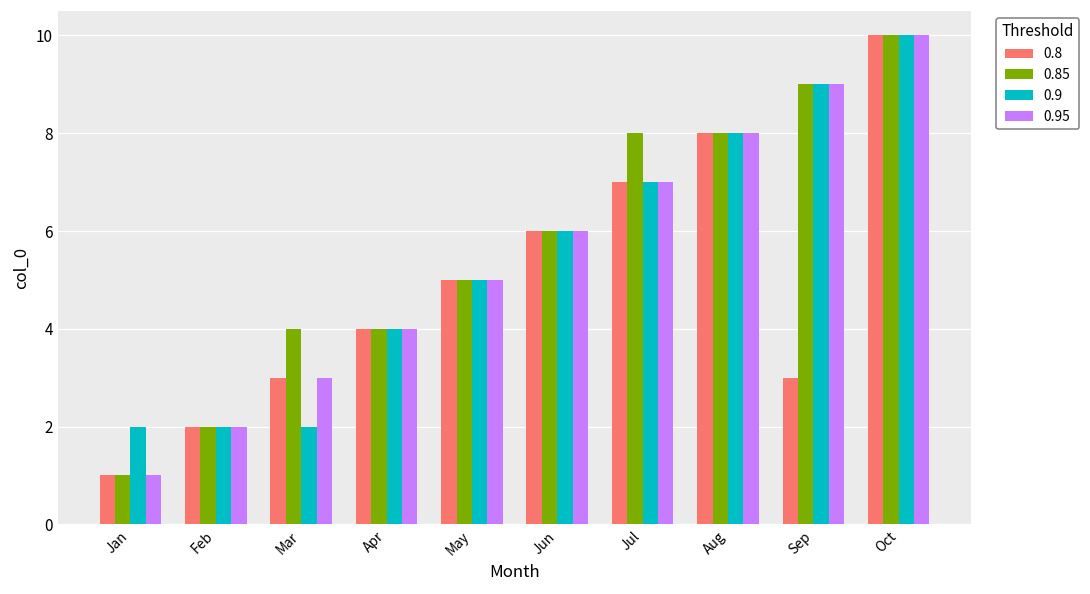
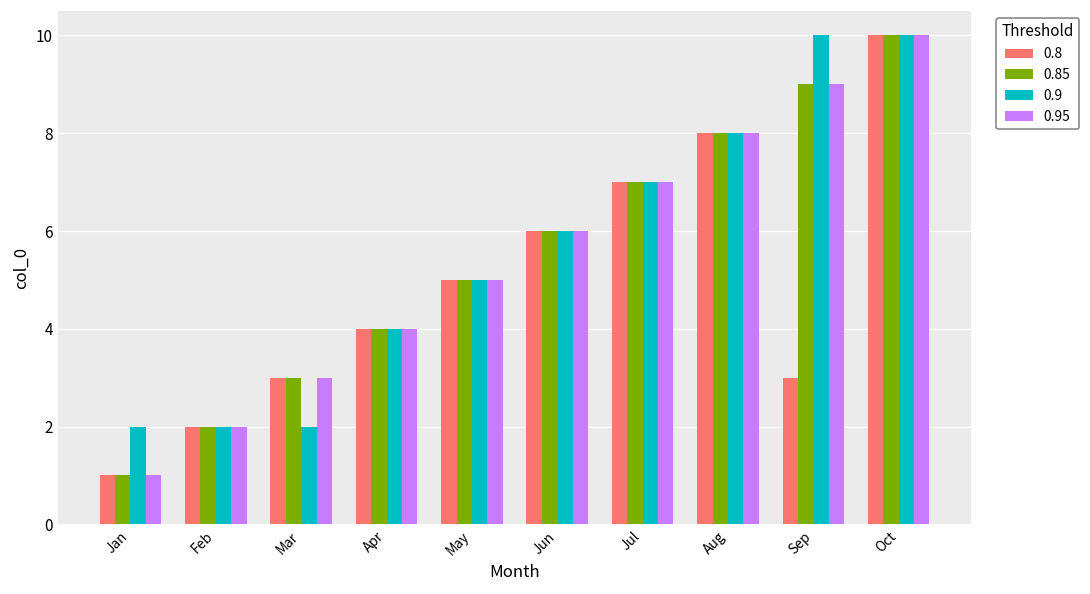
  {
    "0.8": {
      "Jan": 1,
      "Feb": 2,
      "Mar": 3,
      "Apr": 4,
      "May": 5,
      "Jun": 6,
      "Jul": 7,
      "Aug": 8,
      "Sep": 3,
      "Oct": 10
    },
    "0.85": {
      "Jan": 1,
      "Feb": 2,
-     "Mar": 4,
+     "Mar": 3,
      "Apr": 4,
      "May": 5,
      "Jun": 6,
-     "Jul": 8,
+     "Jul": 7,
      "Aug": 8,
      "Sep": 9,
      "Oct": 10
    },
    "0.9": {
      "Jan": 2,
      "Feb": 2,
      "Mar": 2,
      "Apr": 4,
      "May": 5,
      "Jun": 6,
      "Jul": 7,
      "Aug": 8,
-     "Sep": 9,
+     "Sep": 10,
      "Oct": 10
    },
    "0.95": {
      "Jan": 1,
      "Feb": 2,
      "Mar": 3,
      "Apr": 4,
      "May": 5,
      "Jun": 6,
      "Jul": 7,
      "Aug": 8,
      "Sep": 9,
      "Oct": 10
    }
  }
